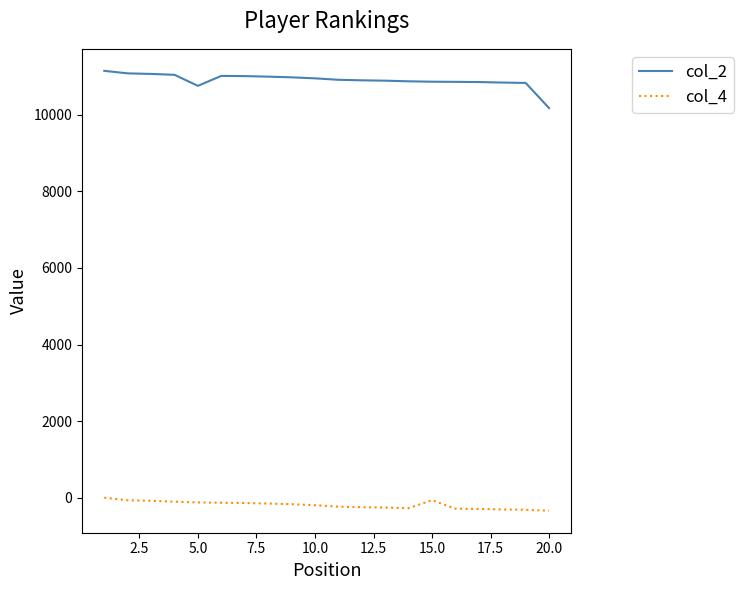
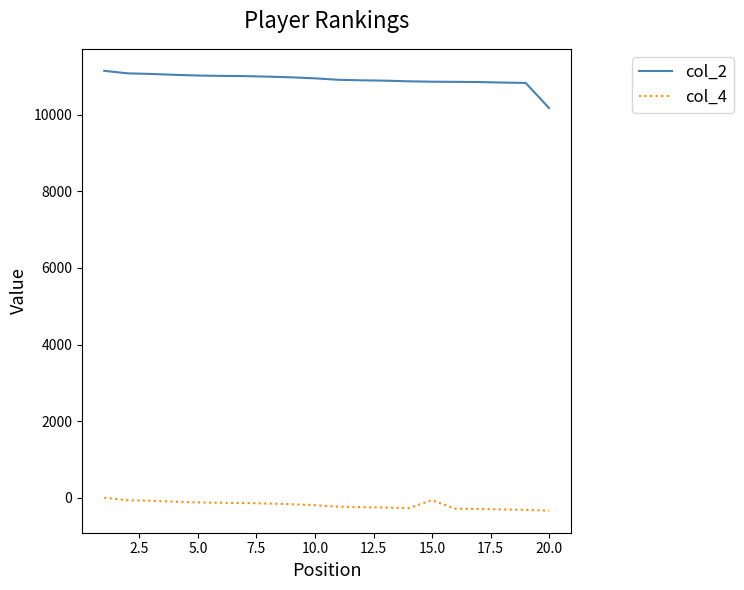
  {
    "col_2": {
-     "5.0": 10800,
+     "5.0": 11000,
      "10.0": 11000,
      "15.0": 10900,
      "20.0": 10200
    },
    "col_4": {
      "5.0": -100,
      "10.0": -200,
      "15.0": -100,
      "20.0": -300
    }
  }
